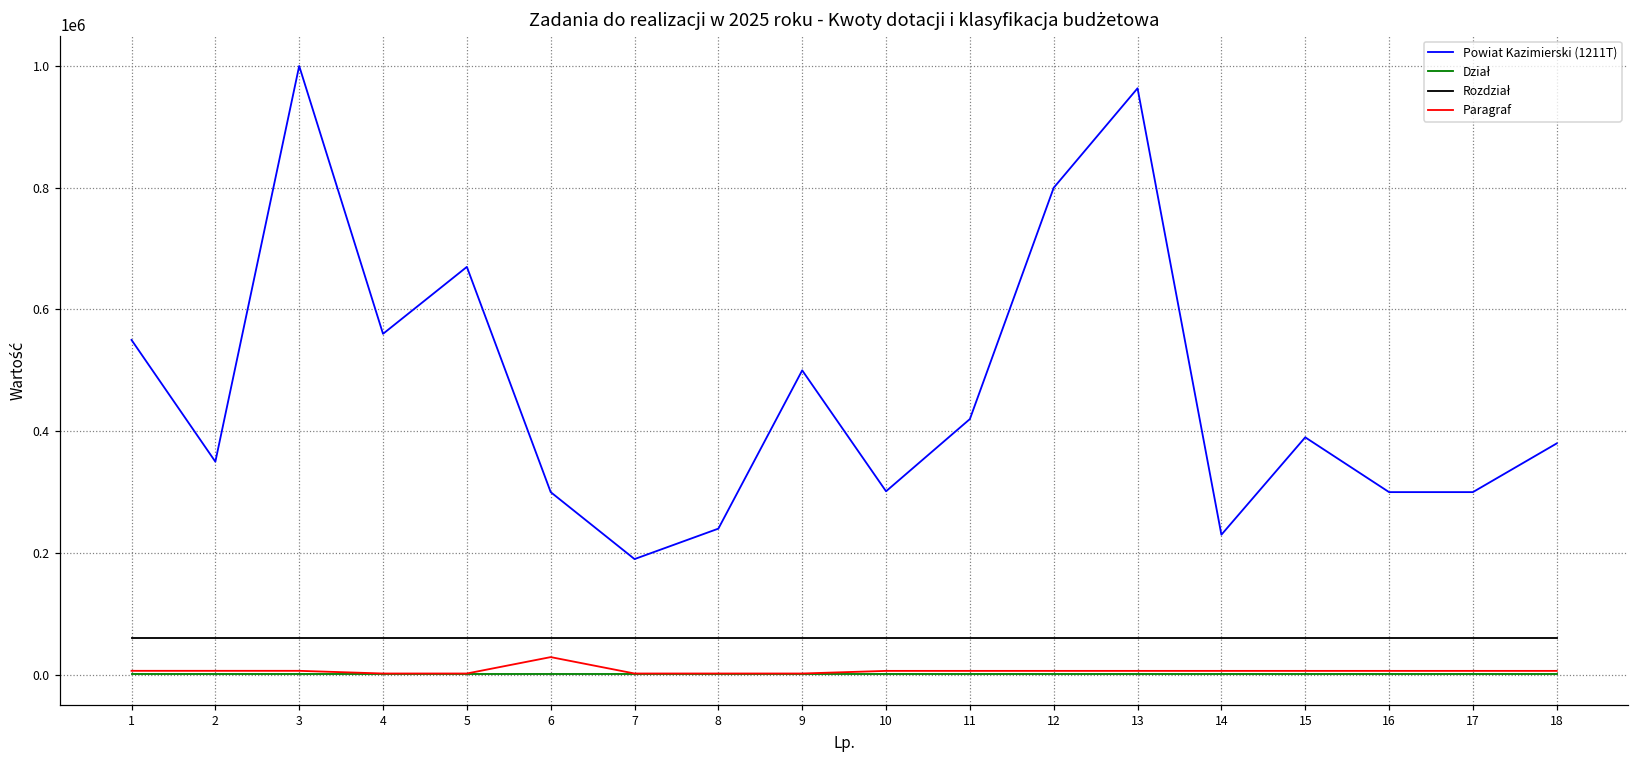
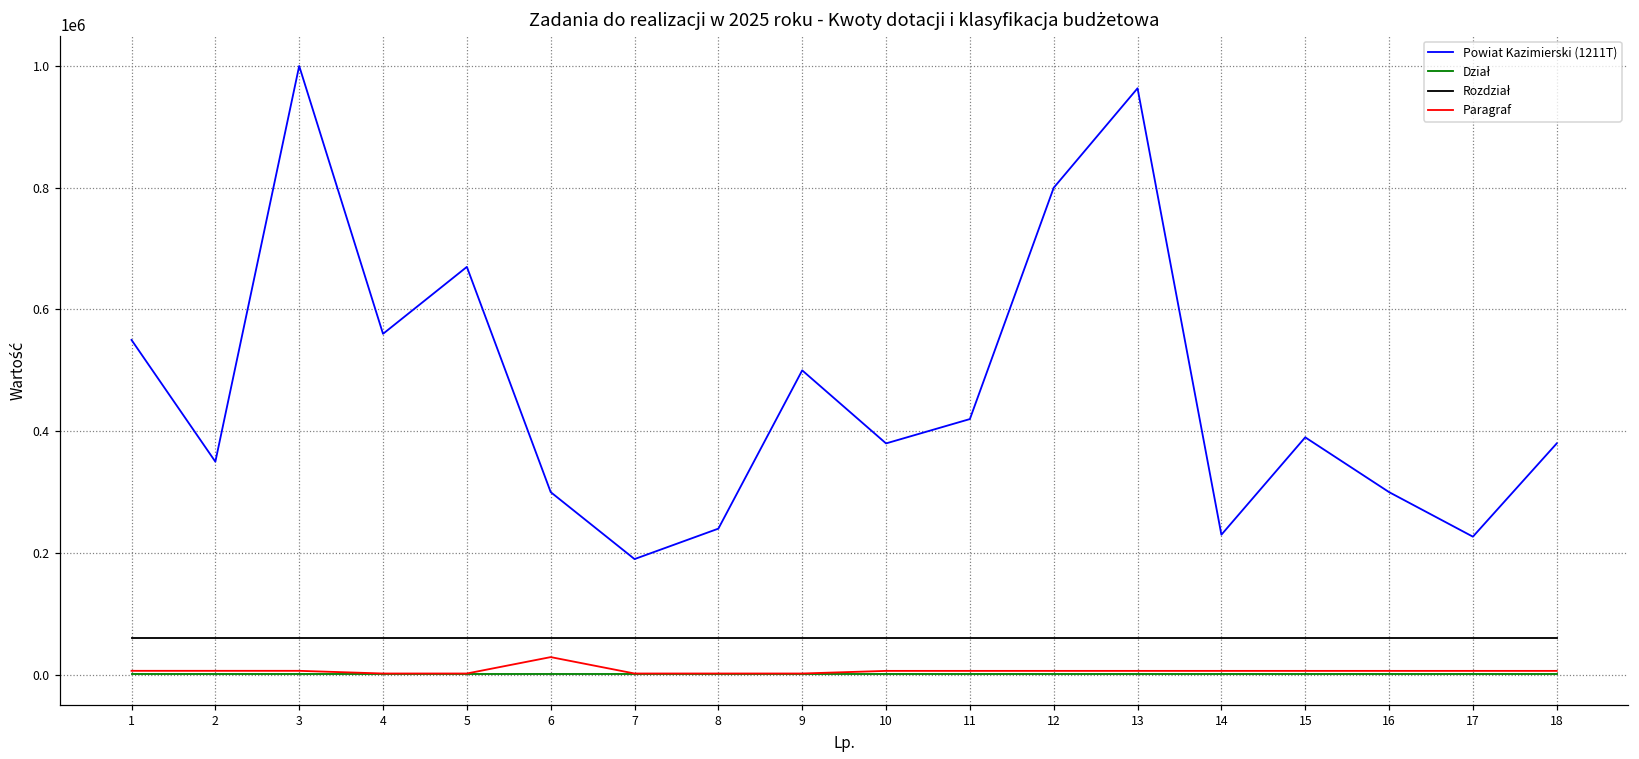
  {
    "Powiat Kazimierski (1211T)": {
      "1": 550000,
      "2": 350000,
      "3": 1000000,
      "4": 560000,
      "5": 670000,
      "6": 300000,
      "7": 190000,
      "8": 240000,
      "9": 500000,
-     "10": 300000,
+     "10": 380000,
      "11": 420000,
      "12": 800000,
      "13": 960000,
      "14": 230000,
      "15": 390000,
      "16": 300000,
-     "17": 300000,
+     "17": 230000,
      "18": 380000
    },
    "Dział": {
      "1": 0,
      "2": 0,
      "3": 0,
      "6": 0,
      "10": 0,
      "11": 0,
      "12": 0,
      "13": 0,
      "14": 0,
      "15": 0,
      "16": 0,
      "17": 0,
      "18": 0
    },
    "Rozdział": {
      "1": 60000,
      "2": 60000,
      "3": 60000,
      "4": 60000,
      "5": 60000,
      "6": 60000,
      "7": 60000,
      "8": 60000,
      "9": 60000,
      "10": 60000,
      "11": 60000,
      "12": 60000,
      "13": 60000,
      "14": 60000,
      "15": 60000,
      "16": 60000,
      "17": 60000,
      "18": 60000
    },
    "Paragraf": {
      "1": 10000,
      "2": 10000,
      "3": 10000,
      "6": 30000,
      "10": 10000,
      "11": 10000,
      "12": 10000,
      "13": 10000,
      "14": 10000,
      "15": 10000,
      "16": 10000,
      "17": 10000,
      "18": 10000
    }
  }
